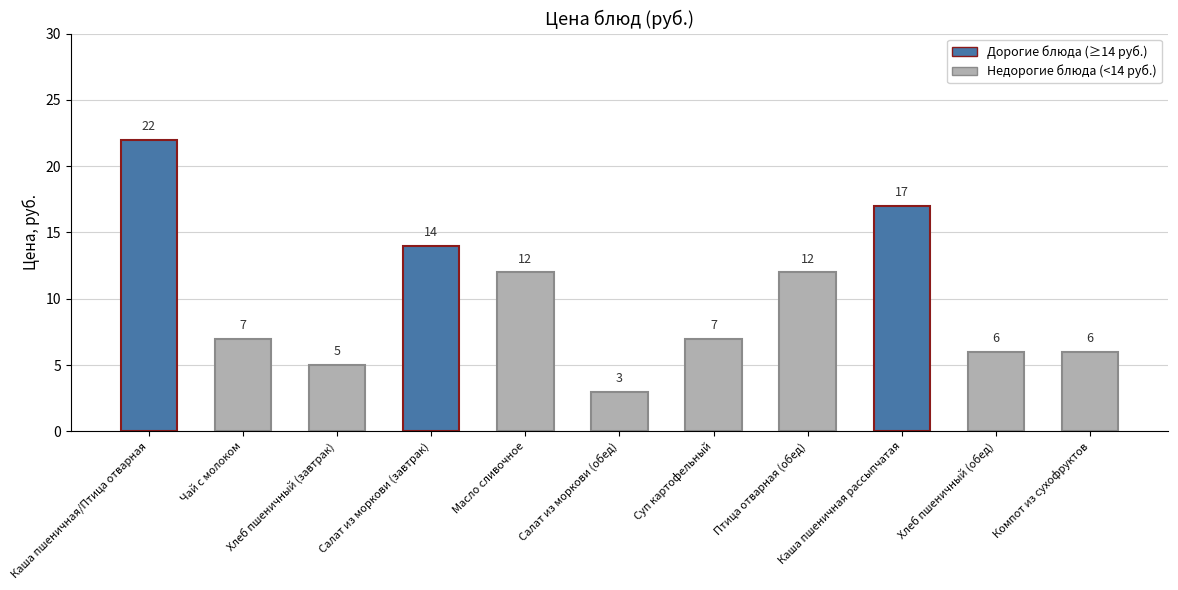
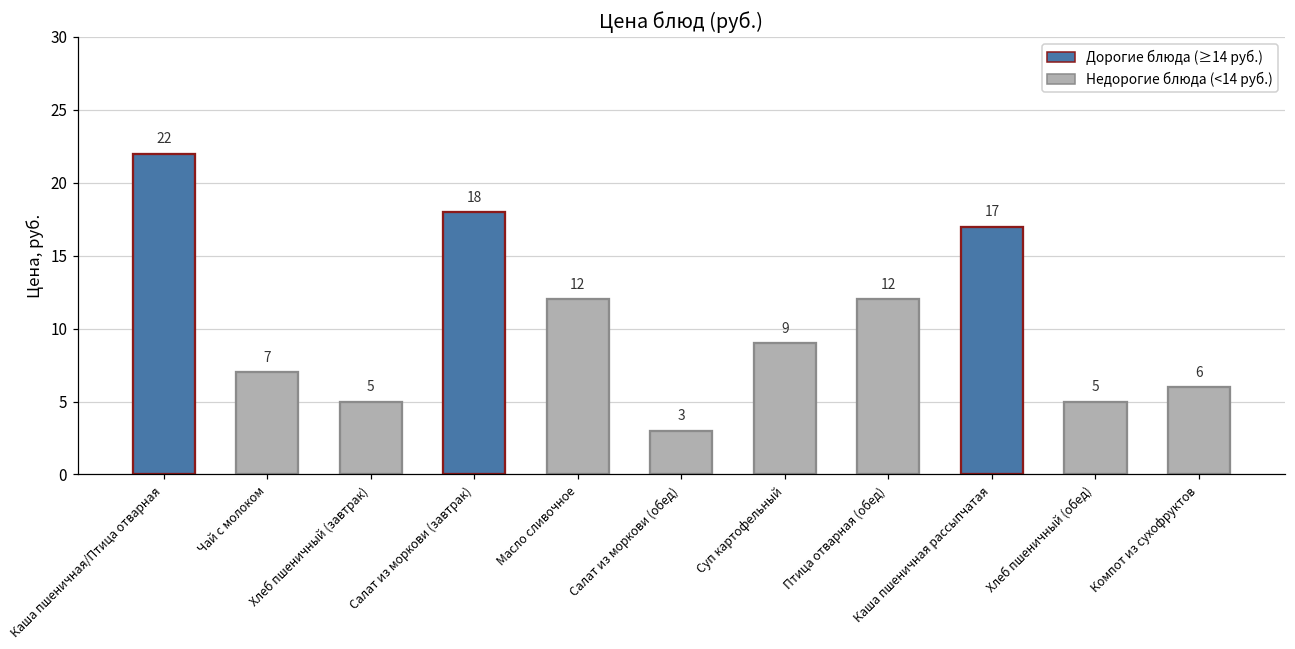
  {
    "Каша пшеничная/Птица отварная": 22,
    "Чай с молоком": 7,
    "Хлеб пшеничный (завтрак)": 5,
-   "Салат из моркови (завтрак)": 14,
+   "Салат из моркови (завтрак)": 18,
    "Масло сливочное": 12,
    "Салат из моркови (обед)": 3,
-   "Суп картофельный": 7,
+   "Суп картофельный": 9,
    "Птица отварная (обед)": 12,
    "Каша пшеничная рассыпчатая": 17,
-   "Хлеб пшеничный (обед)": 6,
+   "Хлеб пшеничный (обед)": 5,
    "Компот из сухофруктов": 6
  }
